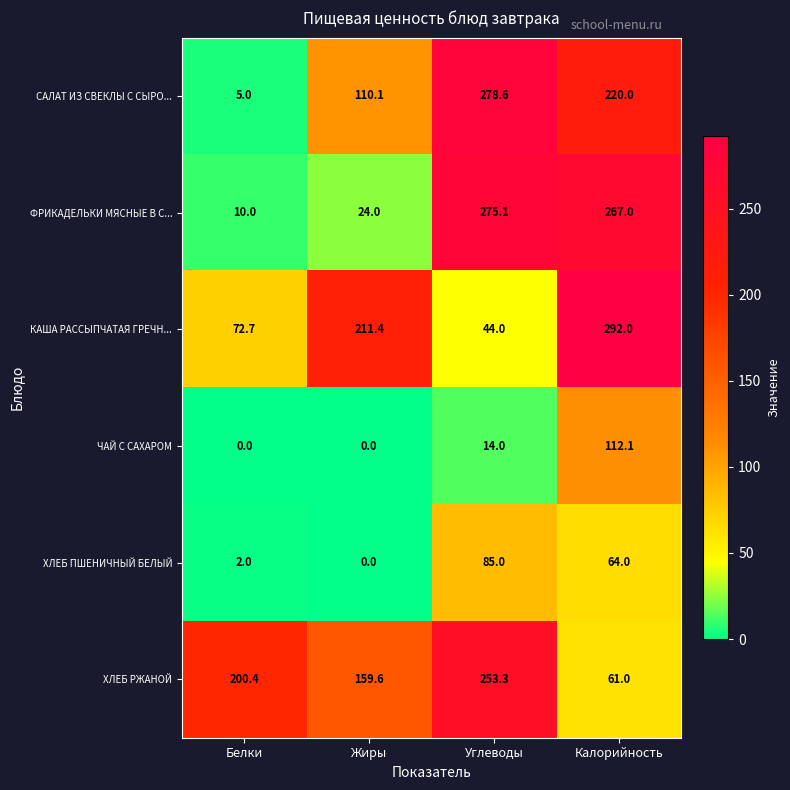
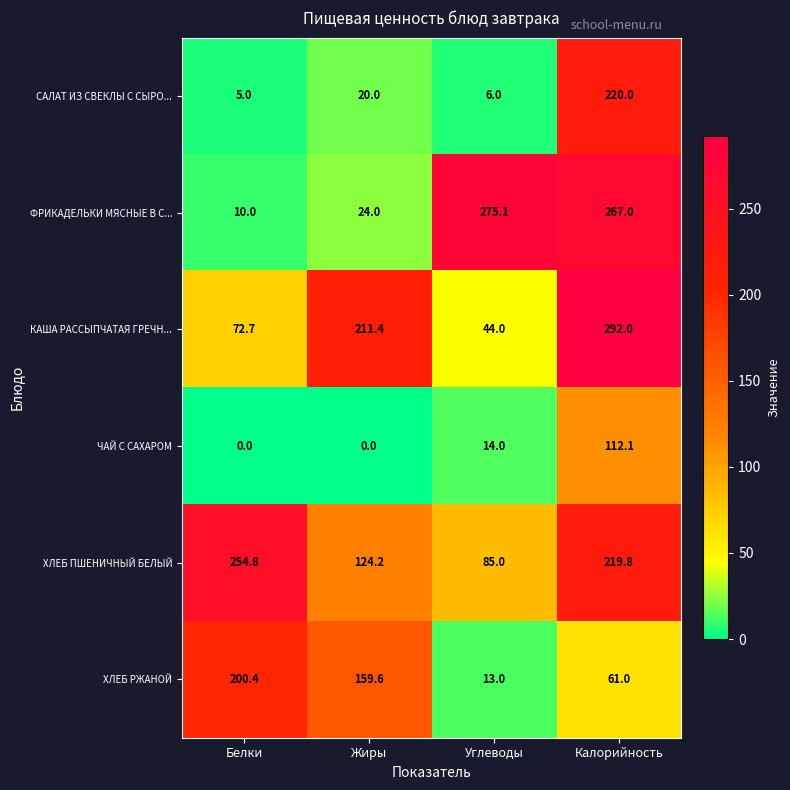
  {
    "САЛАТ ИЗ СВЕКЛЫ С СЫРО...": {
      "Белки": 5.0,
-     "Жиры": 110.1,
-     "Углеводы": 278.6,
+     "Жиры": 20.0,
+     "Углеводы": 6.0,
      "Калорийность": 220.0
    },
    "ФРИКАДЕЛЬКИ МЯСНЫЕ В С...": {
      "Белки": 10.0,
      "Жиры": 24.0,
      "Углеводы": 275.1,
      "Калорийность": 267.0
    },
    "КАША РАССЫПЧАТАЯ ГРЕЧН...": {
      "Белки": 72.7,
      "Жиры": 211.4,
      "Углеводы": 44.0,
      "Калорийность": 292.0
    },
    "ЧАЙ С САХАРОМ": {
      "Белки": 0.0,
      "Жиры": 0.0,
      "Углеводы": 14.0,
      "Калорийность": 112.1
    },
    "ХЛЕБ ПШЕНИЧНЫЙ БЕЛЫЙ": {
-     "Белки": 2.0,
-     "Жиры": 0.0,
+     "Белки": 254.8,
+     "Жиры": 124.2,
      "Углеводы": 85.0,
-     "Калорийность": 64.0
+     "Калорийность": 219.8
    },
    "ХЛЕБ РЖАНОЙ": {
      "Белки": 200.4,
      "Жиры": 159.6,
-     "Углеводы": 253.3,
+     "Углеводы": 13.0,
      "Калорийность": 61.0
    }
  }
